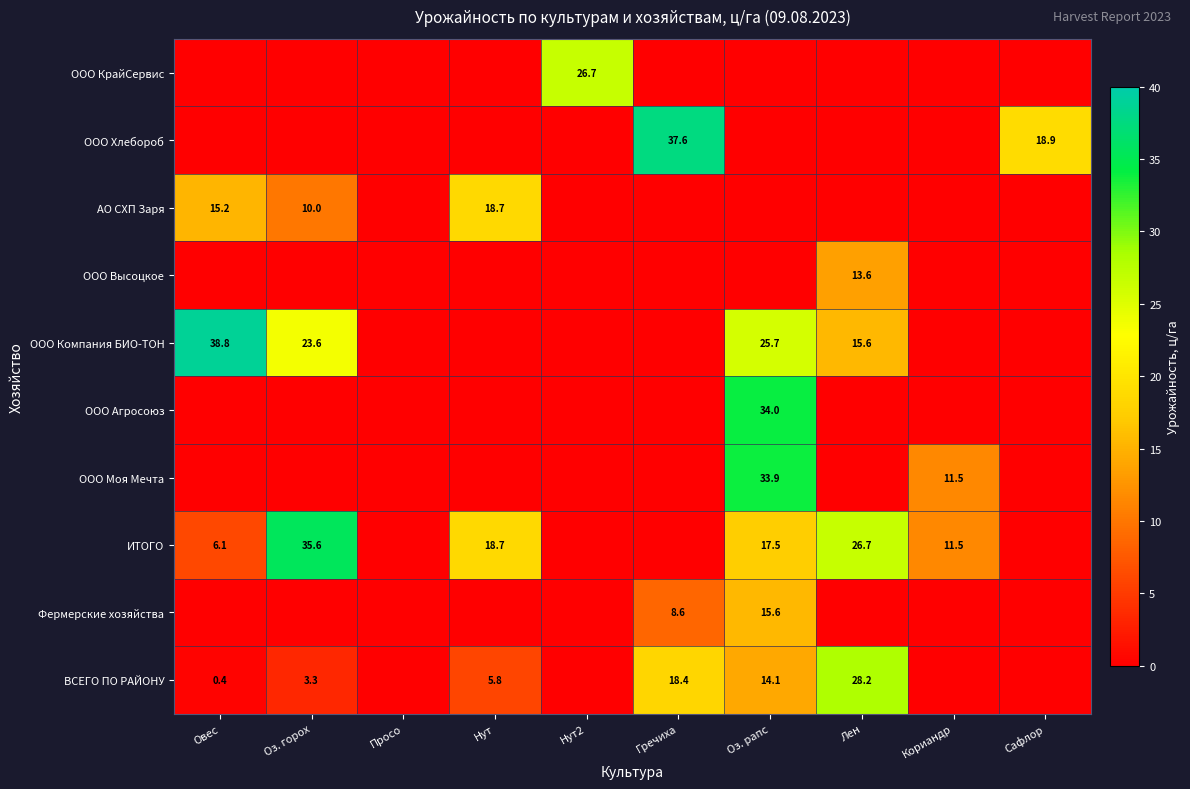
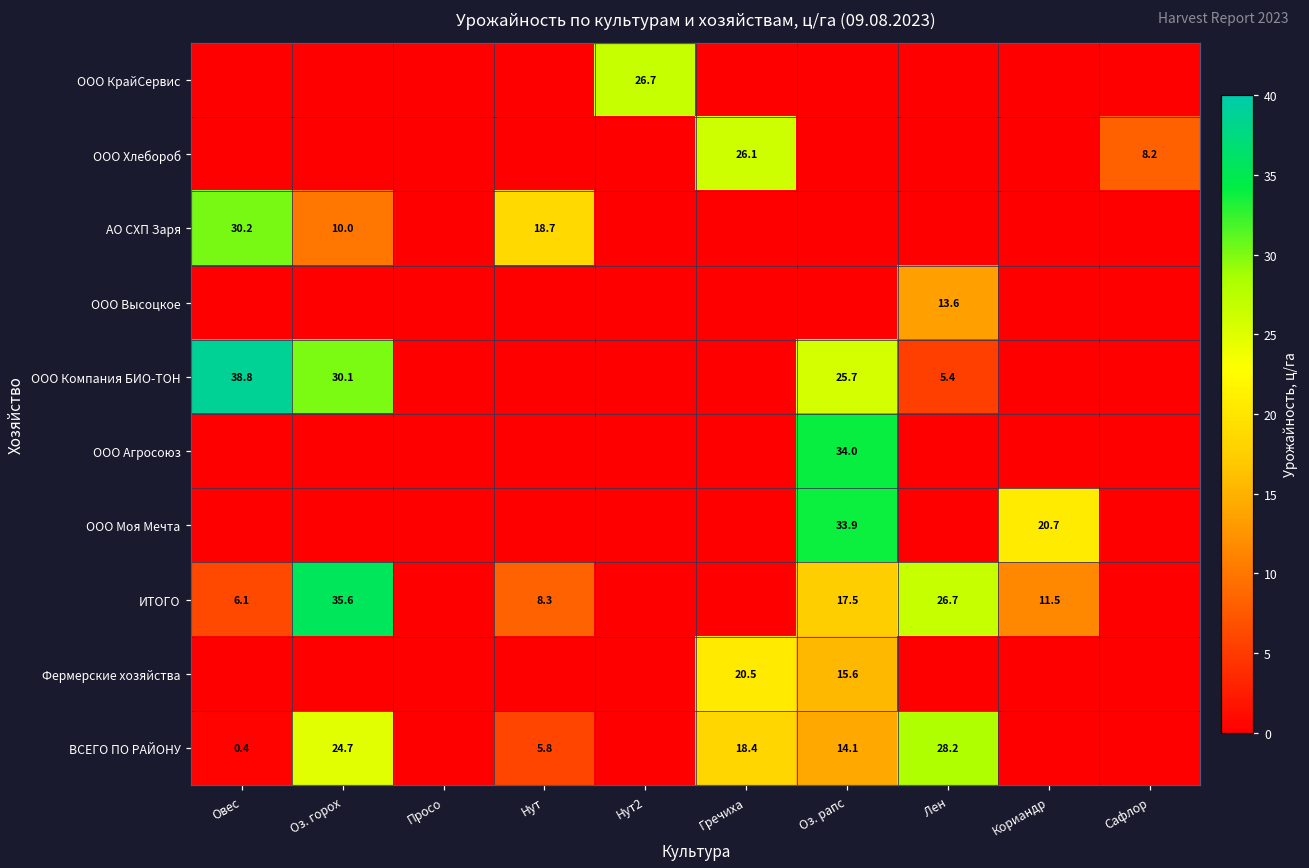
  {
    "ООО КрайСервис": {
      "Нут2": 26.7
    },
    "ООО Хлебороб": {
-     "Гречиха": 37.6,
-     "Сафлор": 18.9
+     "Гречиха": 26.1,
+     "Сафлор": 8.2
    },
    "АО СХП Заря": {
-     "Овес": 15.2,
+     "Овес": 30.2,
      "Оз. горох": 10.0,
      "Нут": 18.7
    },
    "ООО Высоцкое": {
      "Лен": 13.6
    },
    "ООО Компания БИО-ТОН": {
      "Овес": 38.8,
-     "Оз. горох": 23.6,
+     "Оз. горох": 30.1,
      "Оз. рапс": 25.7,
-     "Лен": 15.6
+     "Лен": 5.4
    },
    "ООО Агросоюз": {
      "Оз. рапс": 34.0
    },
    "ООО Моя Мечта": {
      "Оз. рапс": 33.9,
-     "Кориандр": 11.5
+     "Кориандр": 20.7
    },
    "ИТОГО": {
      "Овес": 6.1,
      "Оз. горох": 35.6,
-     "Нут": 18.7,
+     "Нут": 8.3,
      "Оз. рапс": 17.5,
      "Лен": 26.7,
      "Кориандр": 11.5
    },
    "Фермерские хозяйства": {
-     "Гречиха": 8.6,
+     "Гречиха": 20.5,
      "Оз. рапс": 15.6
    },
    "ВСЕГО ПО РАЙОНУ": {
      "Овес": 0.4,
-     "Оз. горох": 3.3,
+     "Оз. горох": 24.7,
      "Нут": 5.8,
      "Гречиха": 18.4,
      "Оз. рапс": 14.1,
      "Лен": 28.2
    }
  }
